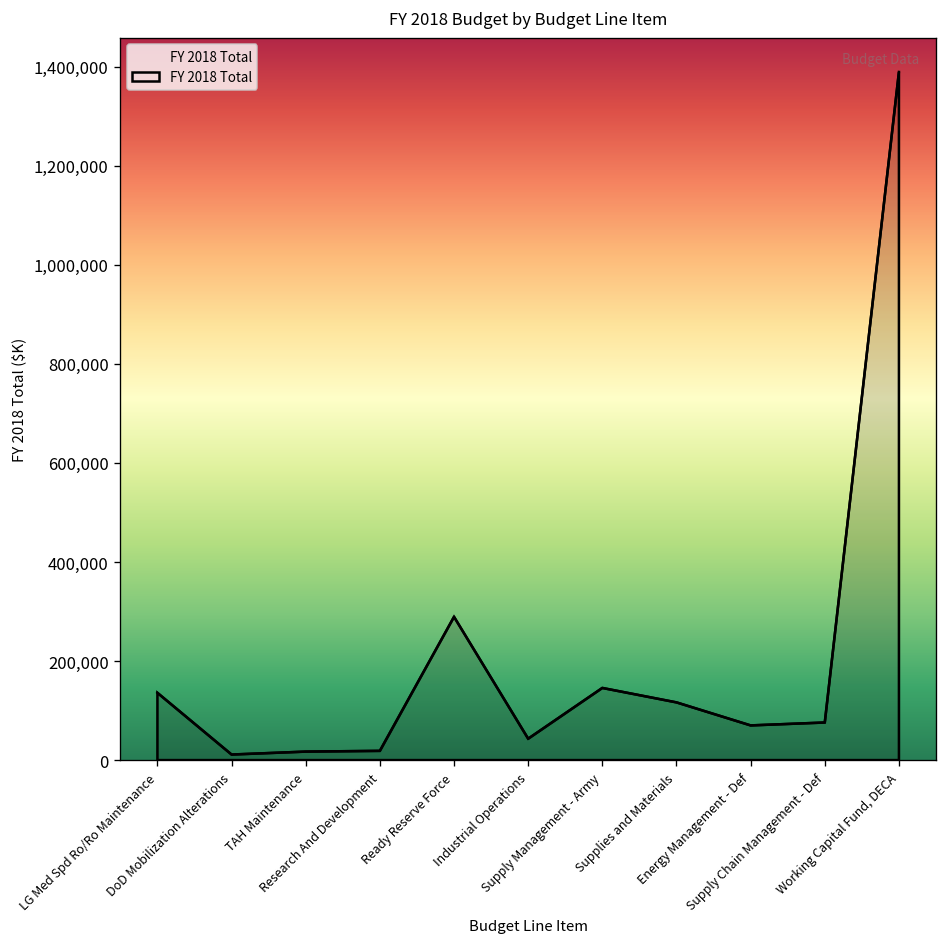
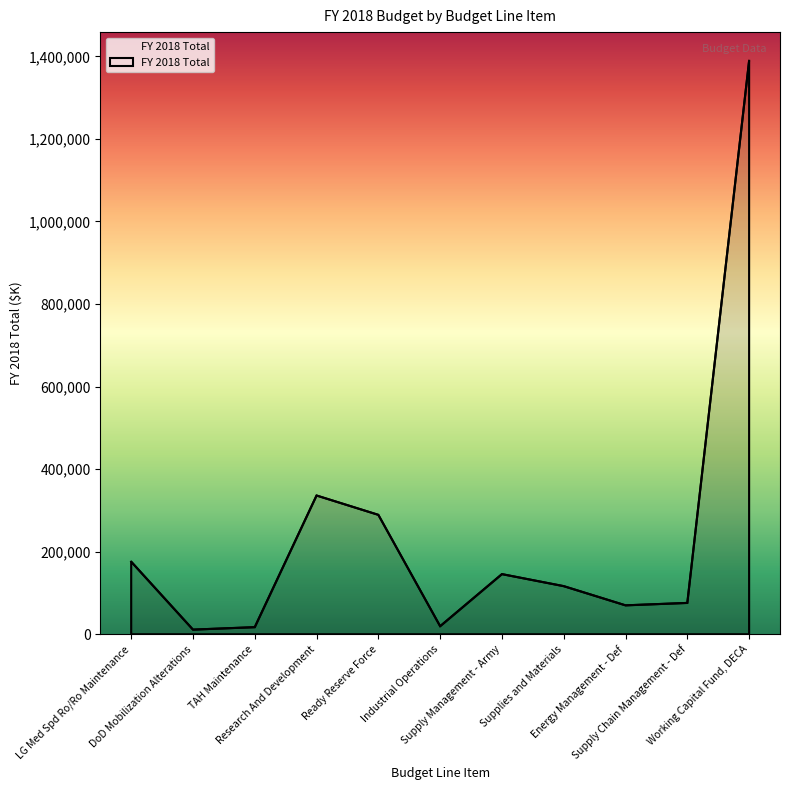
  {
-   "LG Med Spd Ro/Ro Maintenance": "140,000",
+   "LG Med Spd Ro/Ro Maintenance": "180,000",
    "DoD Mobilization Alterations": "10,000",
    "TAH Maintenance": "20,000",
-   "Research And Development": "20,000",
+   "Research And Development": "340,000",
    "Ready Reserve Force": "290,000",
-   "Industrial Operations": "40,000",
+   "Industrial Operations": "20,000",
    "Supply Management - Army": "150,000",
    "Supplies and Materials": "120,000",
    "Energy Management - Def": "70,000",
    "Supply Chain Management - Def": "80,000",
    "Working Capital Fund, DECA": "1,390,000"
  }
